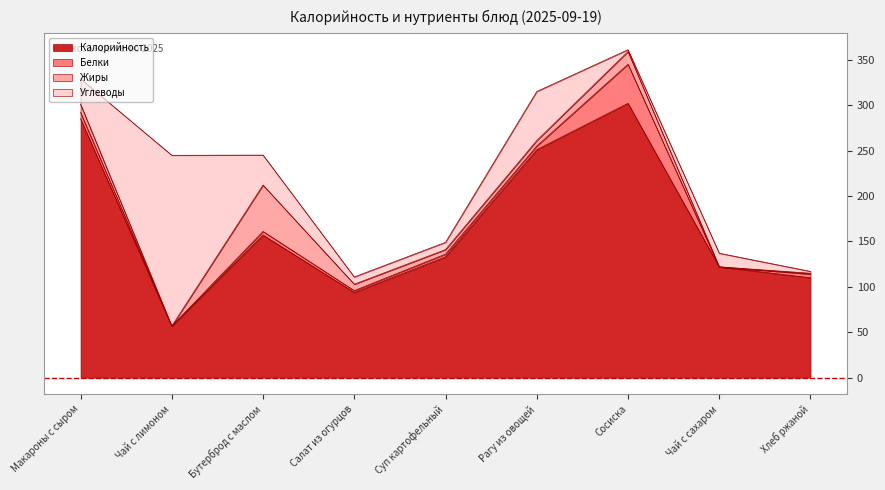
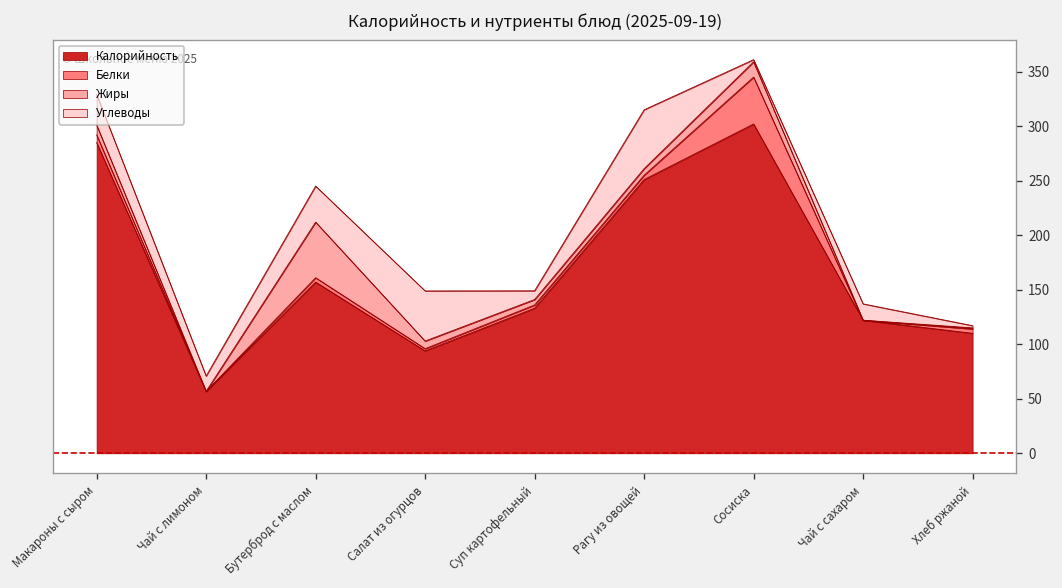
  {
    "Калорийность": {
      "Макароны с сыром": 290,
      "Бутерброд с маслом": 160,
      "Суп картофельный": 130,
      "Рагу из овощей": 250,
      "Сосиска": 300,
      "Хлеб ржаной": 110
    },
    "Белки": {
      "Макароны с сыром": 10,
      "Бутерброд с маслом": 0,
      "Суп картофельный": 0,
      "Рагу из овощей": 0,
      "Сосиска": 40
    },
    "Жиры": {
      "Макароны с сыром": 10,
      "Бутерброд с маслом": 50,
      "Салат из огурцов": 10,
      "Суп картофельный": 10,
      "Рагу из овощей": 10
    },
    "Углеводы": {
-     "Чай с лимоном": 190,
+     "Чай с лимоном": 10,
      "Бутерброд с маслом": 30,
-     "Салат из огурцов": 10,
+     "Салат из огурцов": 50,
      "Суп картофельный": 10,
      "Рагу из овощей": 50,
      "Чай с сахаром": 20
    }
  }
